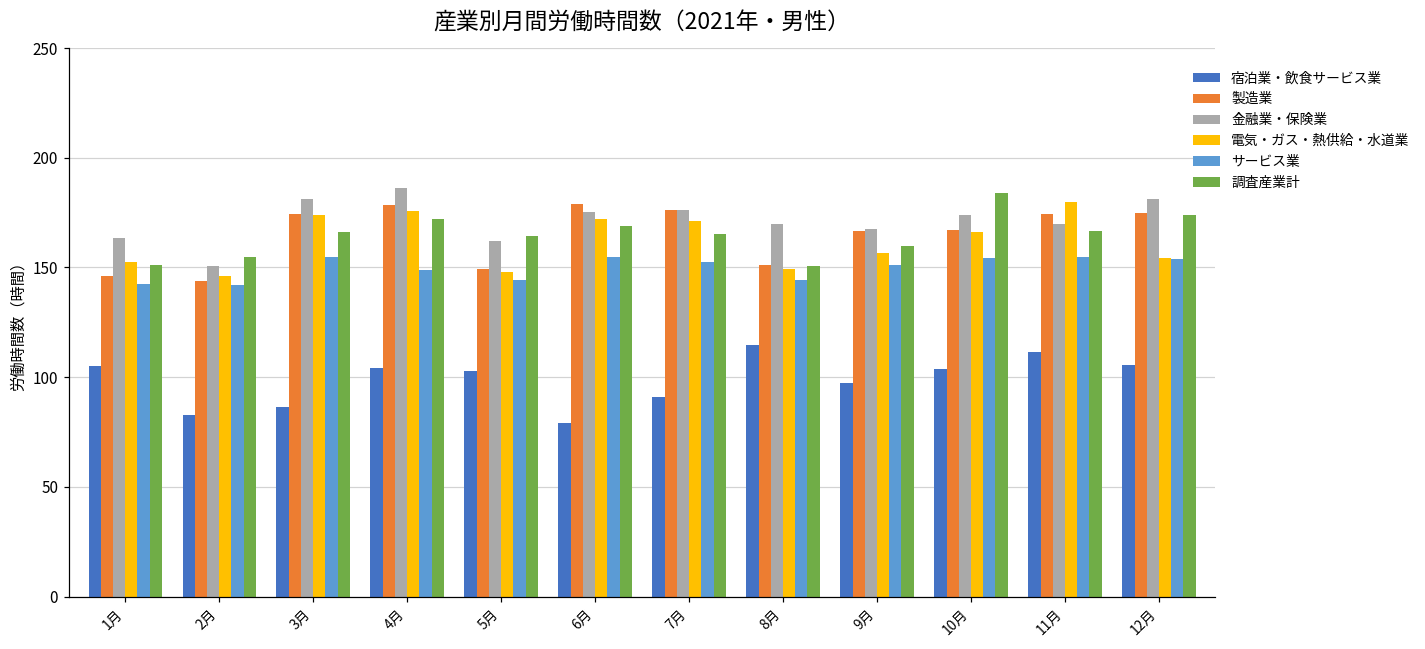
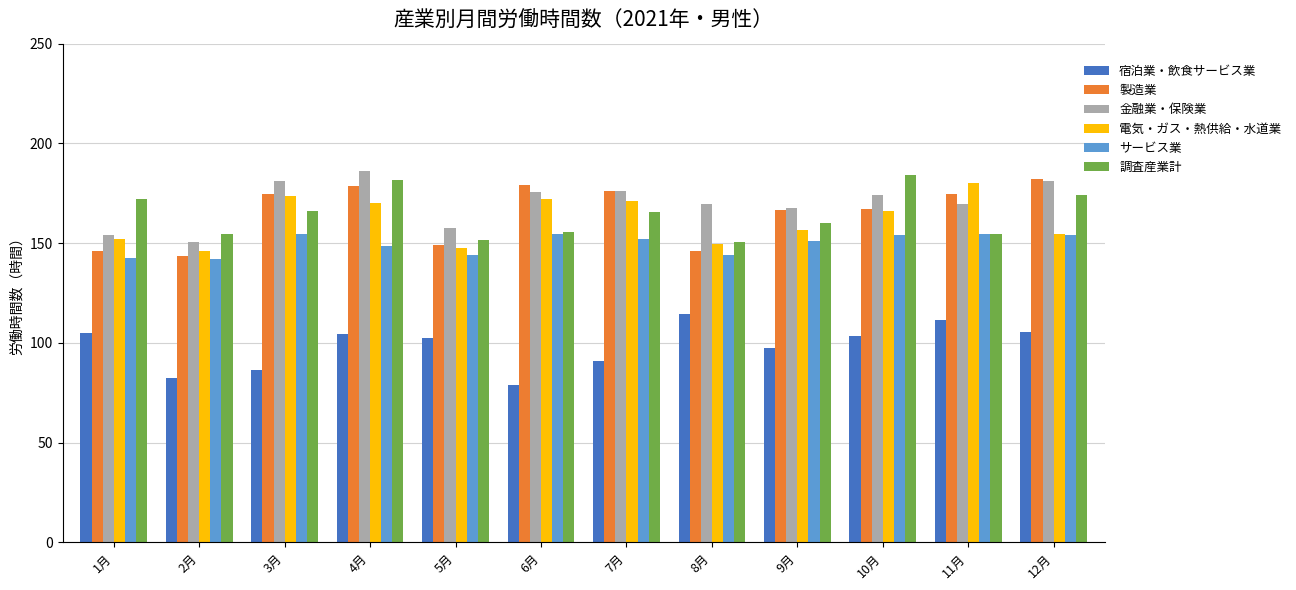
  {
    "製造業": {
      "1月": 146,
      "2月": 144,
      "3月": 174,
      "4月": 179,
      "5月": 149,
      "6月": 179,
      "7月": 176,
-     "8月": 151,
+     "8月": 146,
      "9月": 167,
      "10月": 167,
      "11月": 174,
-     "12月": 175
+     "12月": 182
    },
    "金融業・保険業": {
-     "1月": 163,
+     "1月": 154,
      "2月": 151,
      "3月": 181,
      "4月": 186,
-     "5月": 162,
+     "5月": 157,
      "6月": 176,
      "7月": 176,
      "8月": 170,
      "9月": 167,
      "10月": 174,
      "11月": 170,
      "12月": 181
    },
    "電気・ガス・熱供給・水道業": {
      "1月": 152,
      "2月": 146,
      "3月": 174,
-     "4月": 176,
+     "4月": 170,
      "5月": 148,
      "6月": 172,
      "7月": 171,
      "8月": 149,
      "9月": 157,
      "10月": 166,
      "11月": 180,
      "12月": 154
    },
    "調査産業計": {
-     "1月": 151,
+     "1月": 172,
      "2月": 155,
      "3月": 166,
-     "4月": 172,
-     "5月": 164,
-     "6月": 169,
+     "4月": 182,
+     "5月": 152,
+     "6月": 156,
      "7月": 165,
      "8月": 151,
      "9月": 160,
      "10月": 184,
-     "11月": 166,
+     "11月": 154,
      "12月": 174
    }
  }
